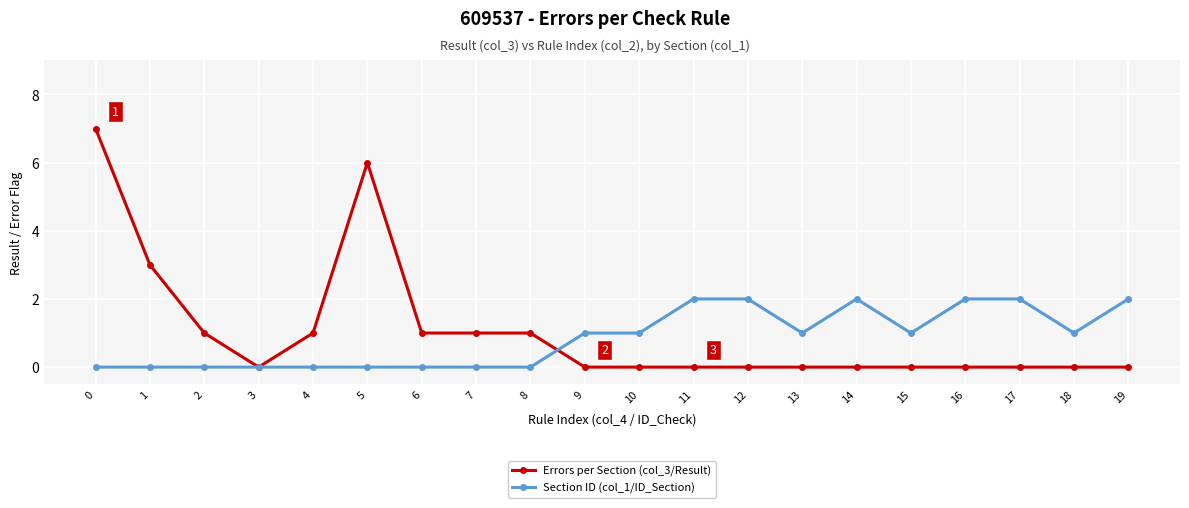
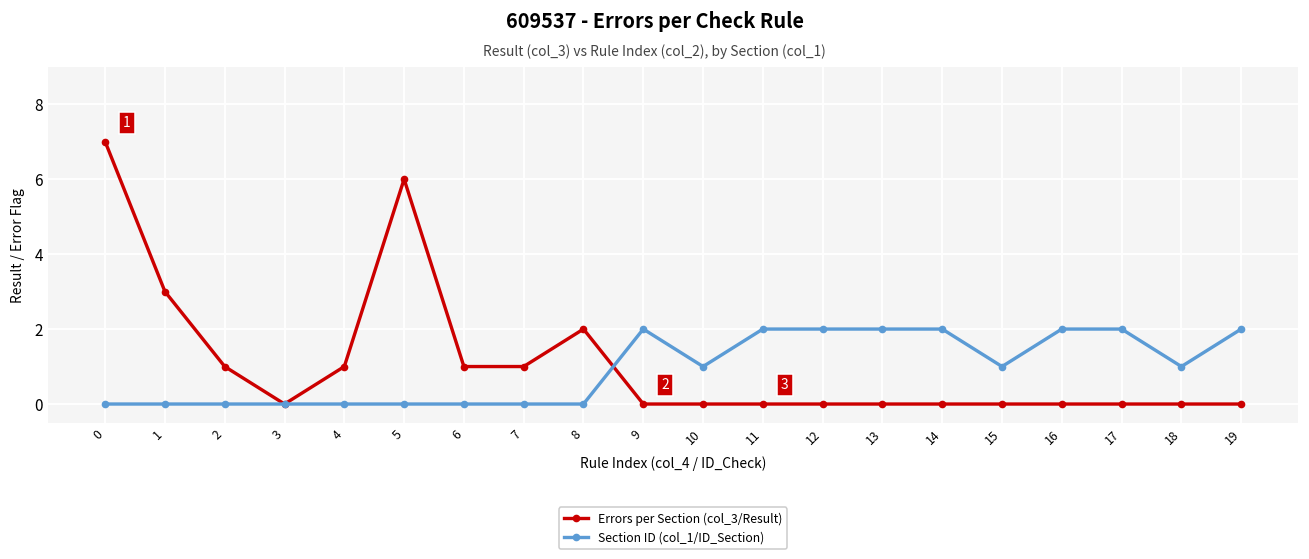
  {
    "Errors per Section (col_3/Result)": {
      "1": 3,
      "2": 1,
      "4": 1,
      "5": 6,
      "6": 1,
      "7": 1,
-     "8": 1,
+     "8": 2,
      "10": 0,
      "12": 0,
      "13": 0,
      "14": 0,
      "15": 0,
      "16": 0,
      "17": 0,
      "18": 0,
      "19": 0
    },
    "Section ID (col_1/ID_Section)": {
      "0": 0,
      "1": 0,
      "2": 0,
      "4": 0,
      "5": 0,
      "6": 0,
      "7": 0,
      "8": 0,
-     "9": 1,
+     "9": 2,
      "10": 1,
      "11": 2,
      "12": 2,
-     "13": 1,
+     "13": 2,
      "14": 2,
      "15": 1,
      "16": 2,
      "17": 2,
      "18": 1,
      "19": 2
    }
  }
